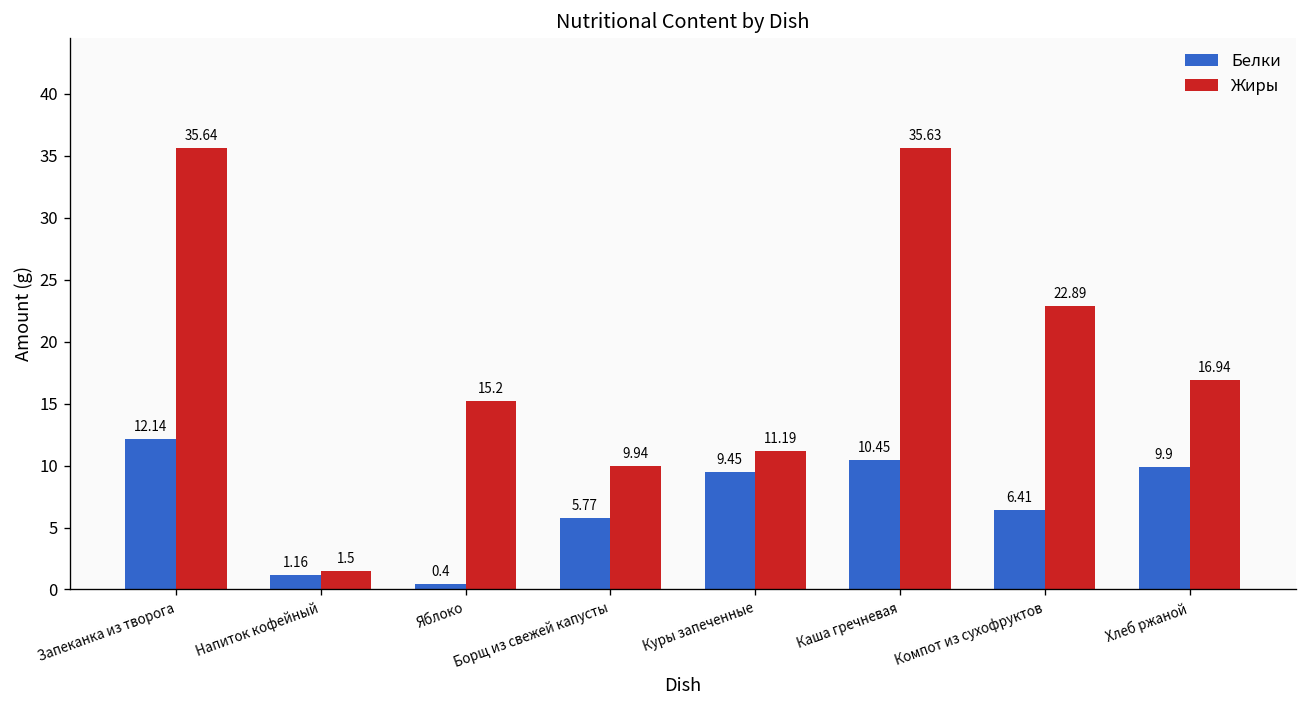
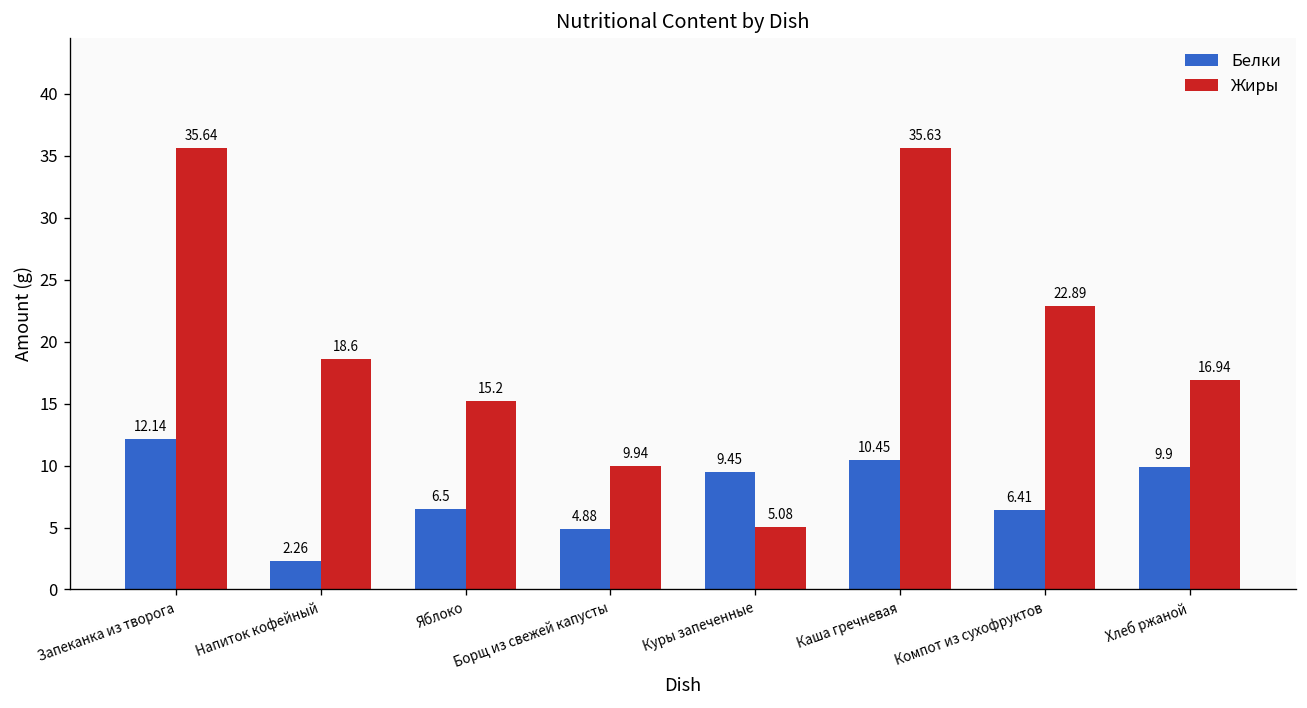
  {
    "Белки": {
      "Запеканка из творога": 12.14,
-     "Напиток кофейный": 1.16,
-     "Яблоко": 0.4,
-     "Борщ из свежей капусты": 5.77,
+     "Напиток кофейный": 2.26,
+     "Яблоко": 6.5,
+     "Борщ из свежей капусты": 4.88,
      "Куры запеченные": 9.45,
      "Каша гречневая": 10.45,
      "Компот из сухофруктов": 6.41,
      "Хлеб ржаной": 9.9
    },
    "Жиры": {
      "Запеканка из творога": 35.64,
-     "Напиток кофейный": 1.5,
+     "Напиток кофейный": 18.6,
      "Яблоко": 15.2,
      "Борщ из свежей капусты": 9.94,
-     "Куры запеченные": 11.19,
+     "Куры запеченные": 5.08,
      "Каша гречневая": 35.63,
      "Компот из сухофруктов": 22.89,
      "Хлеб ржаной": 16.94
    }
  }
